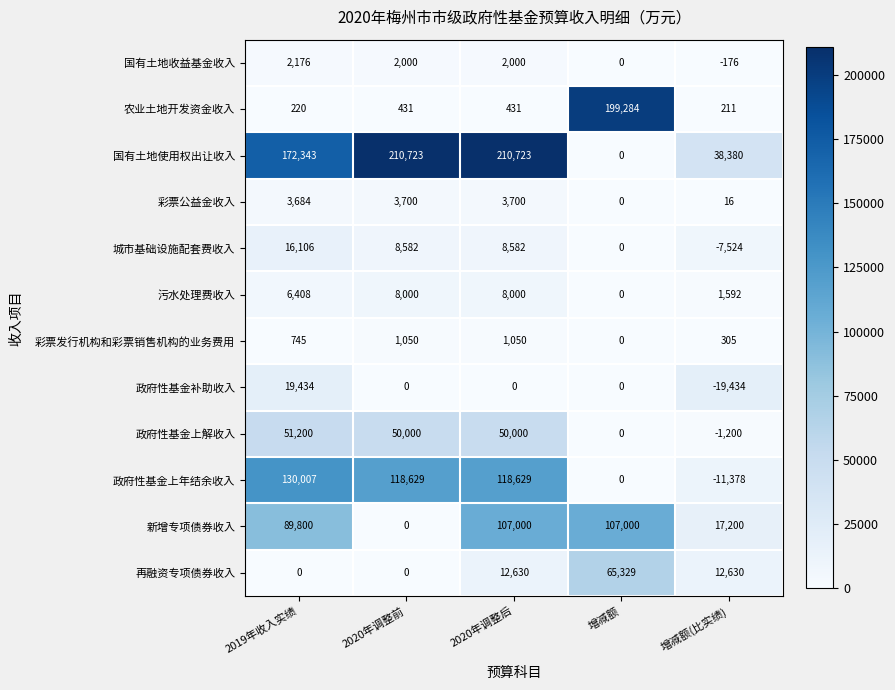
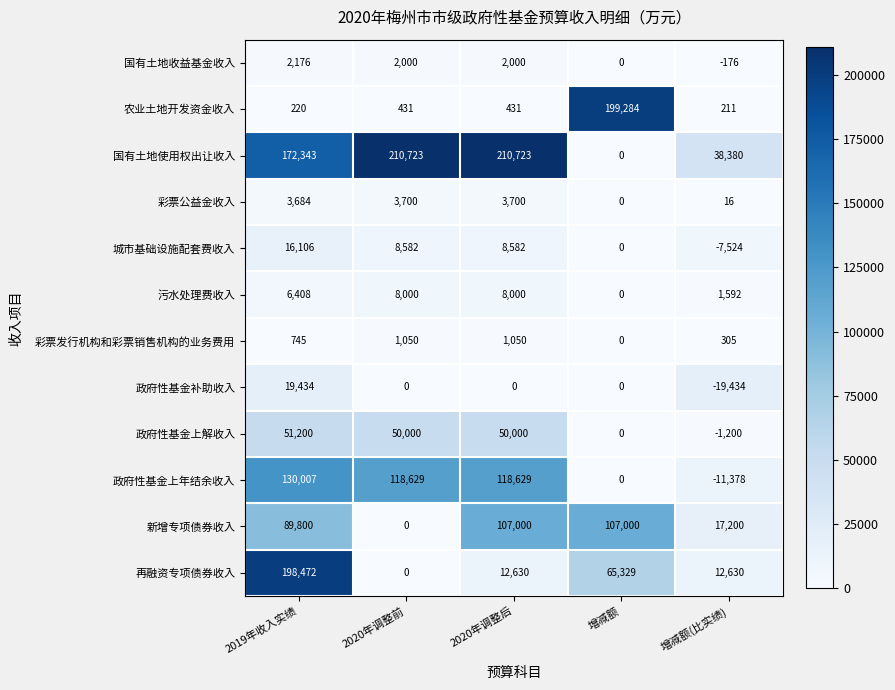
  {
    "国有土地收益基金收入": {
      "2019年收入实绩": "2,176",
      "2020年调整前": "2,000",
      "2020年调整后": "2,000",
      "增减额": "0",
      "增减额(比实绩)": "-176"
    },
    "农业土地开发资金收入": {
      "2019年收入实绩": "220",
      "2020年调整前": "431",
      "2020年调整后": "431",
      "增减额": "199,284",
      "增减额(比实绩)": "211"
    },
    "国有土地使用权出让收入": {
      "2019年收入实绩": "172,343",
      "2020年调整前": "210,723",
      "2020年调整后": "210,723",
      "增减额": "0",
      "增减额(比实绩)": "38,380"
    },
    "彩票公益金收入": {
      "2019年收入实绩": "3,684",
      "2020年调整前": "3,700",
      "2020年调整后": "3,700",
      "增减额": "0",
      "增减额(比实绩)": "16"
    },
    "城市基础设施配套费收入": {
      "2019年收入实绩": "16,106",
      "2020年调整前": "8,582",
      "2020年调整后": "8,582",
      "增减额": "0",
      "增减额(比实绩)": "-7,524"
    },
    "污水处理费收入": {
      "2019年收入实绩": "6,408",
      "2020年调整前": "8,000",
      "2020年调整后": "8,000",
      "增减额": "0",
      "增减额(比实绩)": "1,592"
    },
    "彩票发行机构和彩票销售机构的业务费用": {
      "2019年收入实绩": "745",
      "2020年调整前": "1,050",
      "2020年调整后": "1,050",
      "增减额": "0",
      "增减额(比实绩)": "305"
    },
    "政府性基金补助收入": {
      "2019年收入实绩": "19,434",
      "2020年调整前": "0",
      "2020年调整后": "0",
      "增减额": "0",
      "增减额(比实绩)": "-19,434"
    },
    "政府性基金上解收入": {
      "2019年收入实绩": "51,200",
      "2020年调整前": "50,000",
      "2020年调整后": "50,000",
      "增减额": "0",
      "增减额(比实绩)": "-1,200"
    },
    "政府性基金上年结余收入": {
      "2019年收入实绩": "130,007",
      "2020年调整前": "118,629",
      "2020年调整后": "118,629",
      "增减额": "0",
      "增减额(比实绩)": "-11,378"
    },
    "新增专项债券收入": {
      "2019年收入实绩": "89,800",
      "2020年调整前": "0",
      "2020年调整后": "107,000",
      "增减额": "107,000",
      "增减额(比实绩)": "17,200"
    },
    "再融资专项债券收入": {
-     "2019年收入实绩": "0",
+     "2019年收入实绩": "198,472",
      "2020年调整前": "0",
      "2020年调整后": "12,630",
      "增减额": "65,329",
      "增减额(比实绩)": "12,630"
    }
  }
